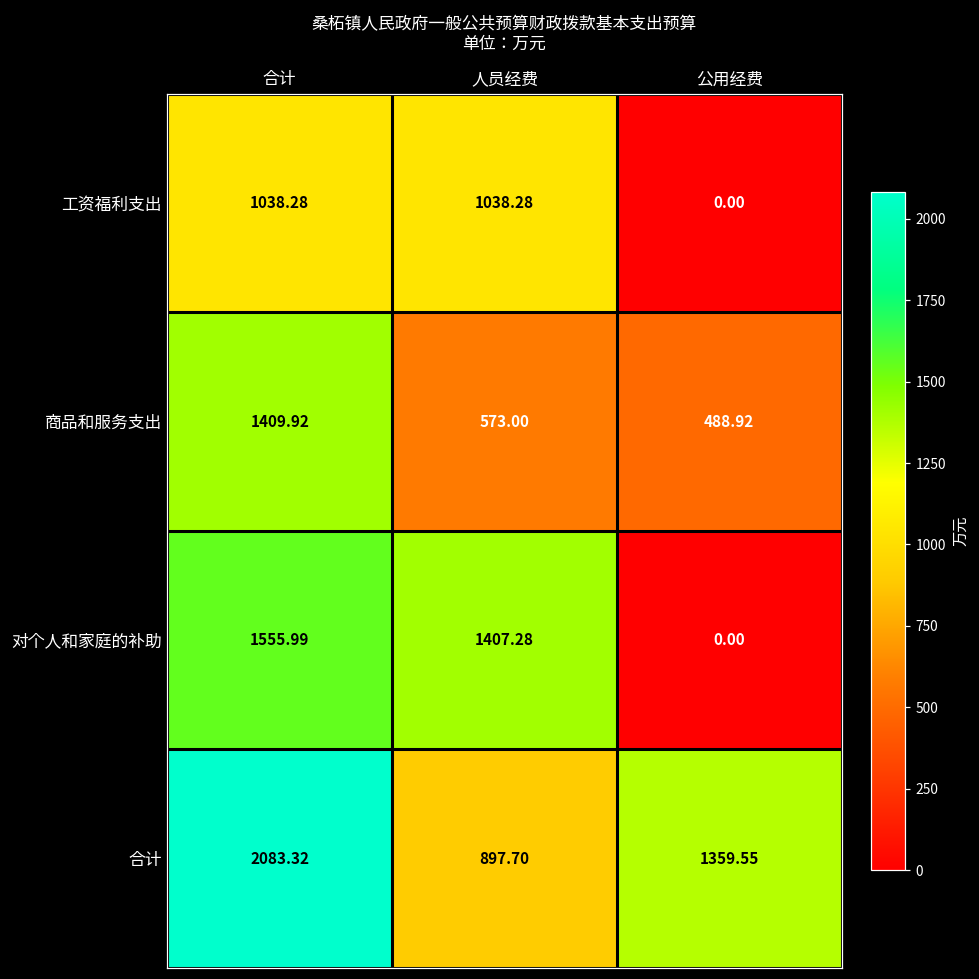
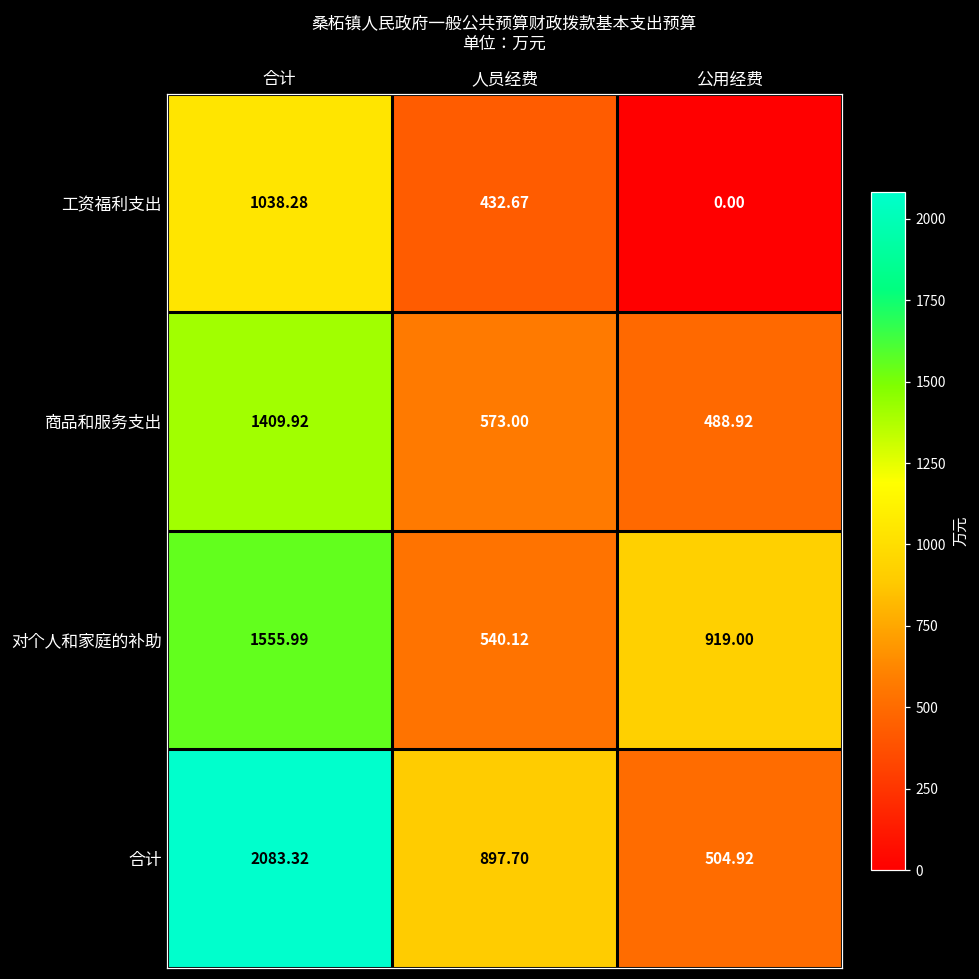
  {
    "工资福利支出": {
      "合计": 1038.28,
-     "人员经费": 1038.28,
+     "人员经费": 432.67,
      "公用经费": 0.00
    },
    "商品和服务支出": {
      "合计": 1409.92,
      "人员经费": 573.00,
      "公用经费": 488.92
    },
    "对个人和家庭的补助": {
      "合计": 1555.99,
-     "人员经费": 1407.28,
-     "公用经费": 0.00
+     "人员经费": 540.12,
+     "公用经费": 919.00
    },
    "合计": {
      "合计": 2083.32,
      "人员经费": 897.70,
-     "公用经费": 1359.55
+     "公用经费": 504.92
    }
  }
